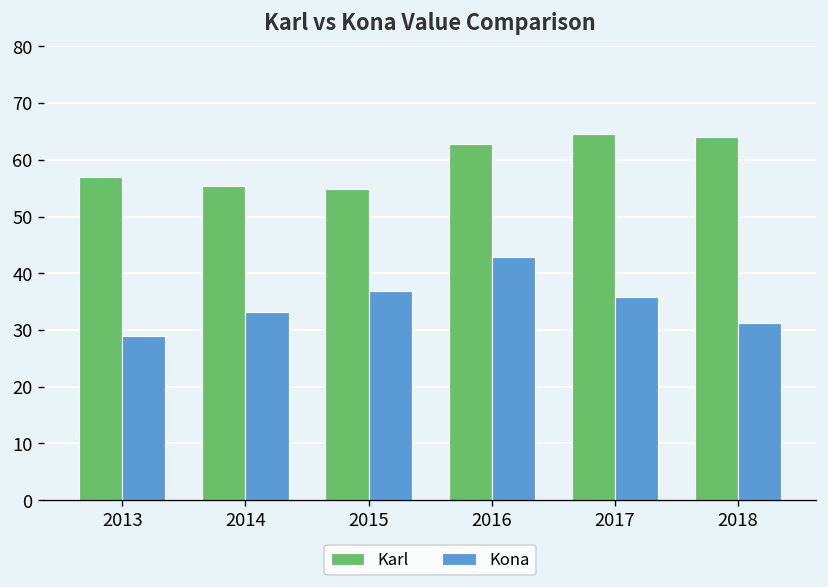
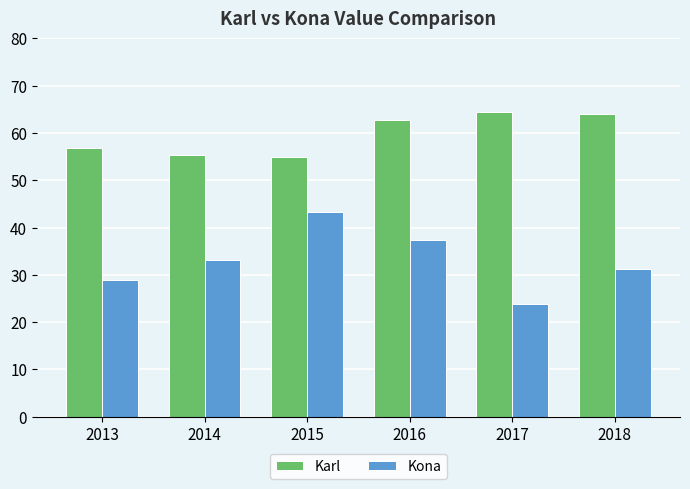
  {
    "Karl": {
      "2013": 57,
      "2014": 55,
      "2015": 55,
      "2016": 63,
      "2017": 65,
      "2018": 64
    },
    "Kona": {
      "2013": 29,
      "2014": 33,
-     "2015": 37,
-     "2016": 43,
-     "2017": 36,
+     "2015": 43,
+     "2016": 37,
+     "2017": 24,
      "2018": 31
    }
  }
